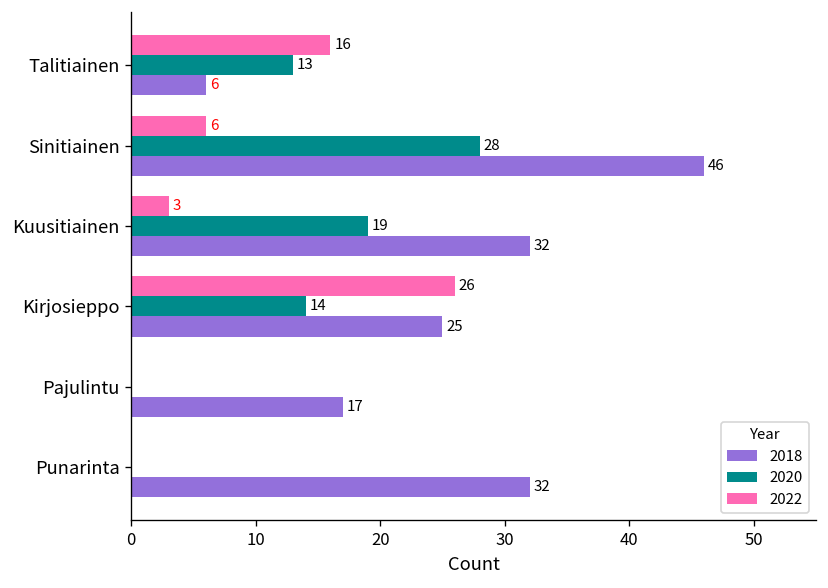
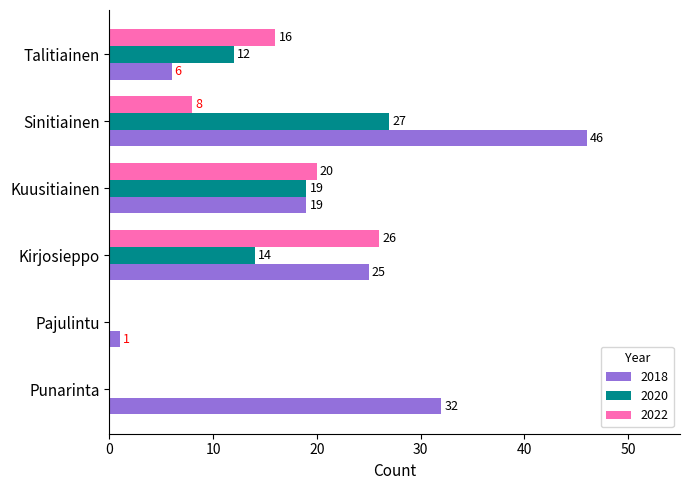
  {
    "2018": {
      "Talitiainen": 6,
      "Sinitiainen": 46,
-     "Kuusitiainen": 32,
+     "Kuusitiainen": 19,
      "Kirjosieppo": 25,
-     "Pajulintu": 17,
+     "Pajulintu": 1,
      "Punarinta": 32
    },
    "2020": {
-     "Talitiainen": 13,
-     "Sinitiainen": 28,
+     "Talitiainen": 12,
+     "Sinitiainen": 27,
      "Kuusitiainen": 19,
      "Kirjosieppo": 14
    },
    "2022": {
      "Talitiainen": 16,
-     "Sinitiainen": 6,
-     "Kuusitiainen": 3,
+     "Sinitiainen": 8,
+     "Kuusitiainen": 20,
      "Kirjosieppo": 26
    }
  }
